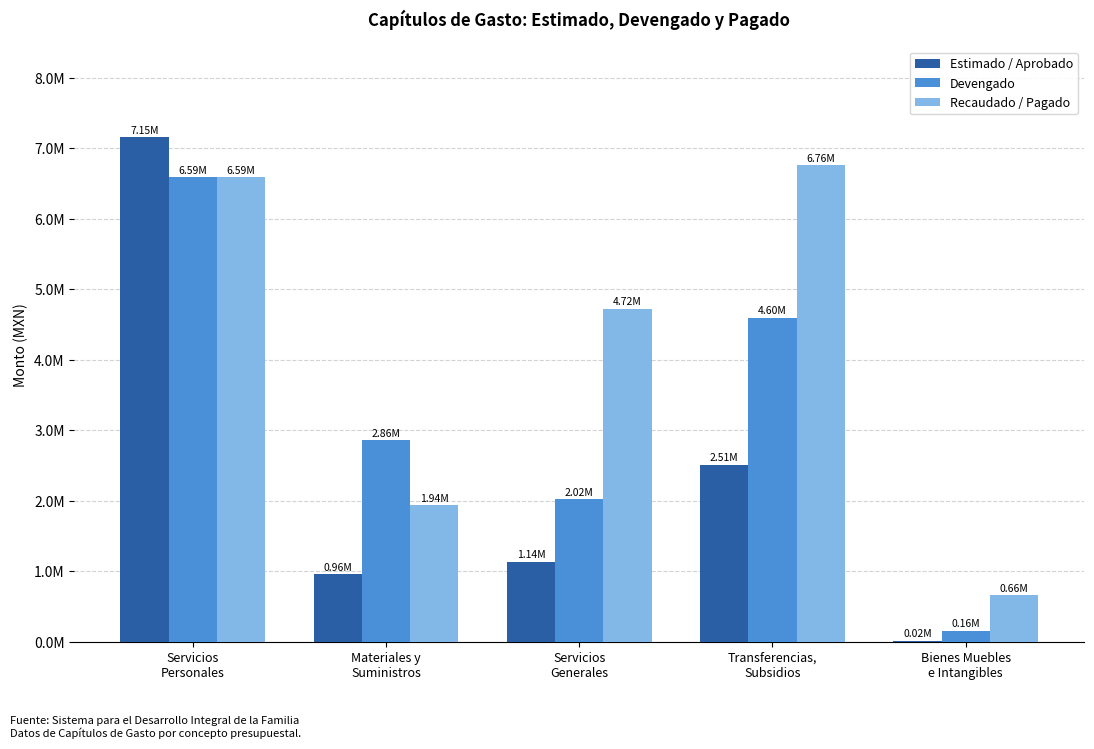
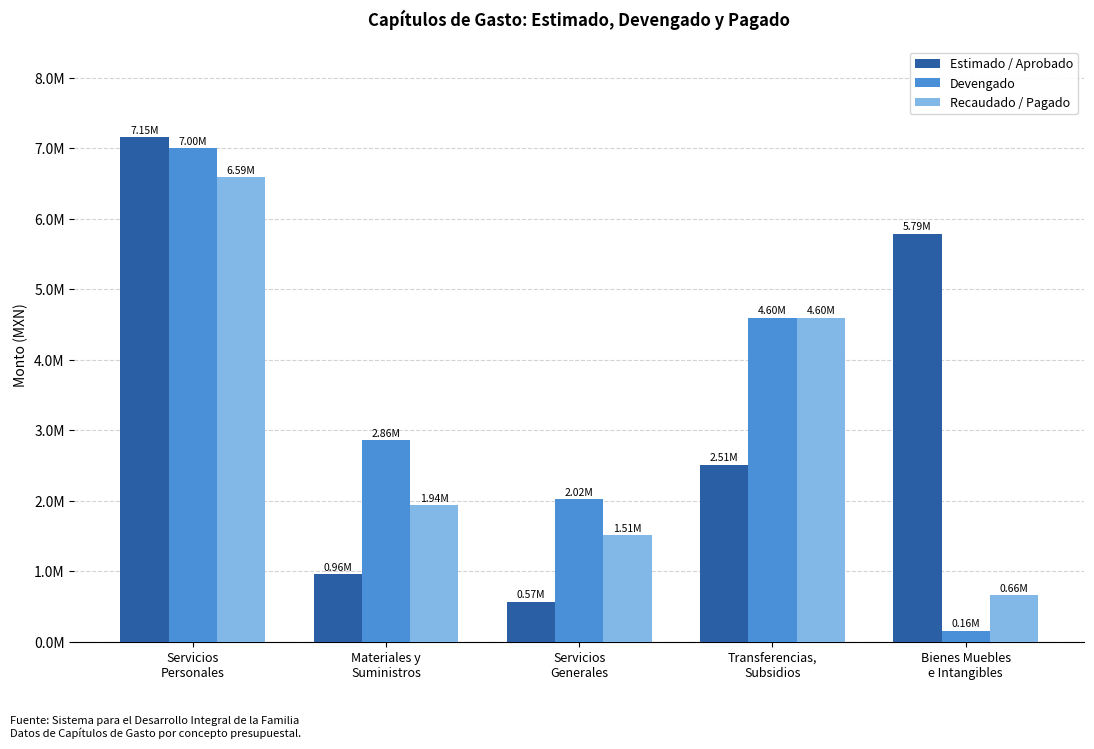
  {
    "Estimado / Aprobado": {
      "Servicios Personales": "7.15M",
      "Materiales y Suministros": "0.96M",
-     "Servicios Generales": "1.14M",
+     "Servicios Generales": "0.57M",
      "Transferencias, Subsidios": "2.51M",
-     "Bienes Muebles e Intangibles": "0.02M"
+     "Bienes Muebles e Intangibles": "5.79M"
    },
    "Devengado": {
-     "Servicios Personales": "6.59M",
+     "Servicios Personales": "7.00M",
      "Materiales y Suministros": "2.86M",
      "Servicios Generales": "2.02M",
      "Transferencias, Subsidios": "4.60M",
      "Bienes Muebles e Intangibles": "0.16M"
    },
    "Recaudado / Pagado": {
      "Servicios Personales": "6.59M",
      "Materiales y Suministros": "1.94M",
-     "Servicios Generales": "4.72M",
-     "Transferencias, Subsidios": "6.76M",
+     "Servicios Generales": "1.51M",
+     "Transferencias, Subsidios": "4.60M",
      "Bienes Muebles e Intangibles": "0.66M"
    }
  }
